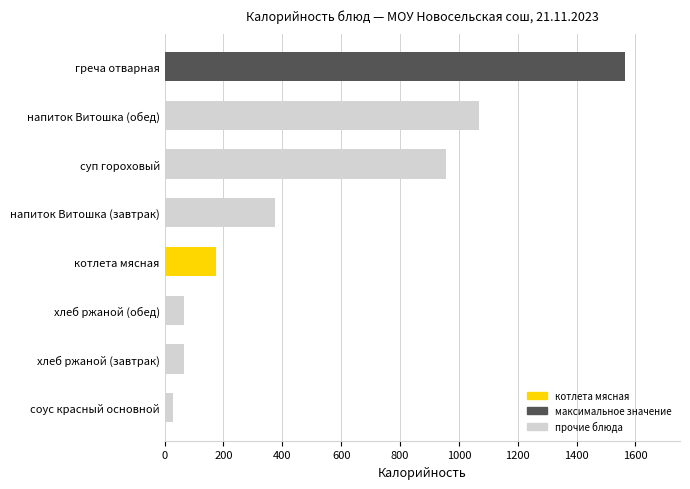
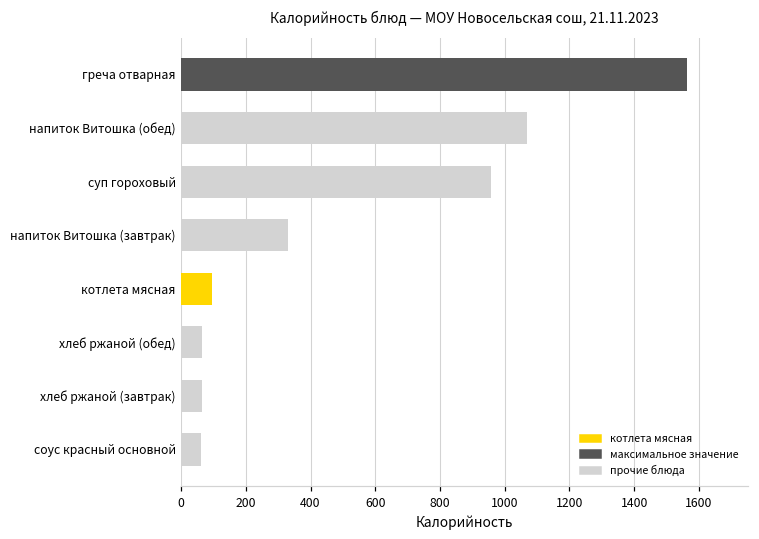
  {
    "греча отварная": 1560,
    "напиток Витошка (обед)": 1070,
    "суп гороховый": 960,
-   "напиток Витошка (завтрак)": 380,
-   "котлета мясная": 180,
+   "напиток Витошка (завтрак)": 330,
+   "котлета мясная": 90,
    "хлеб ржаной (обед)": 60,
    "хлеб ржаной (завтрак)": 60,
-   "соус красный основной": 30
+   "соус красный основной": 60
  }
